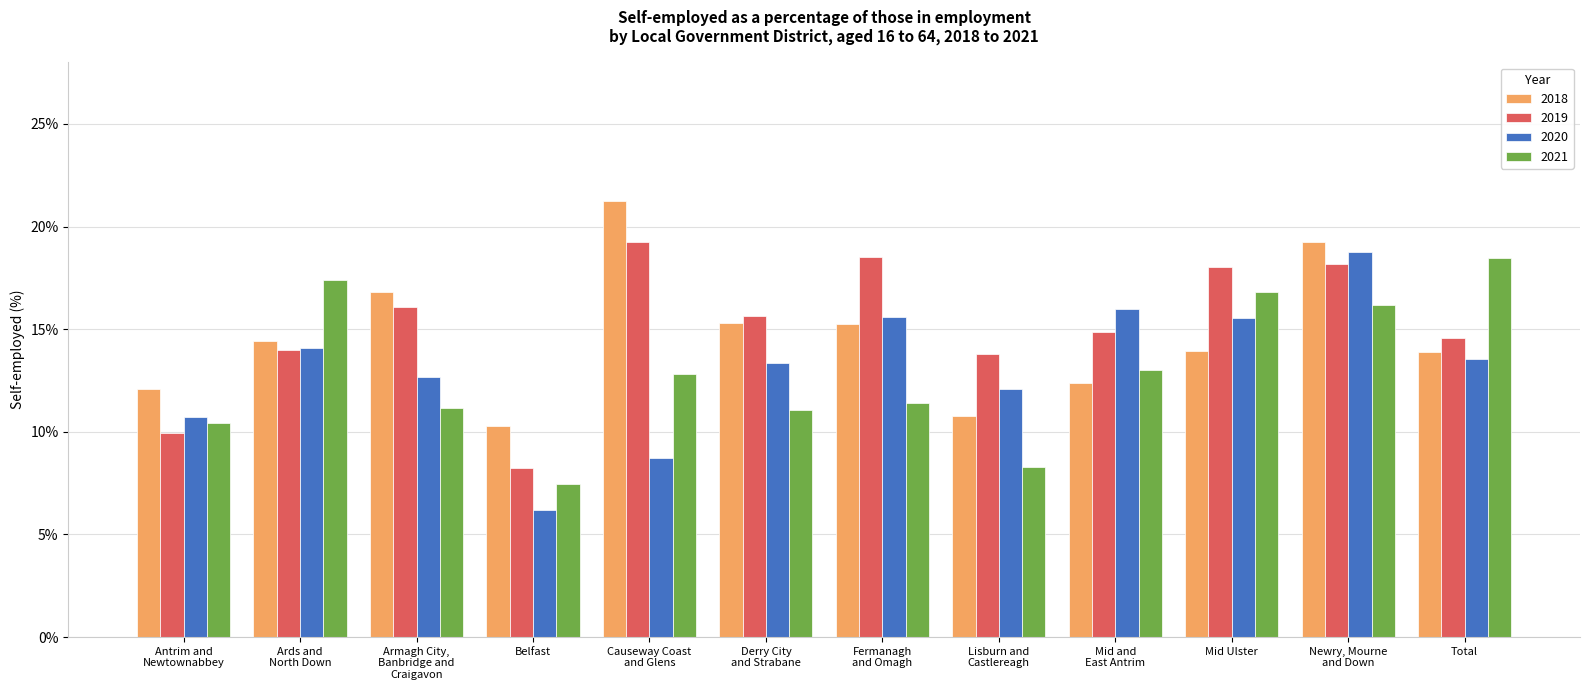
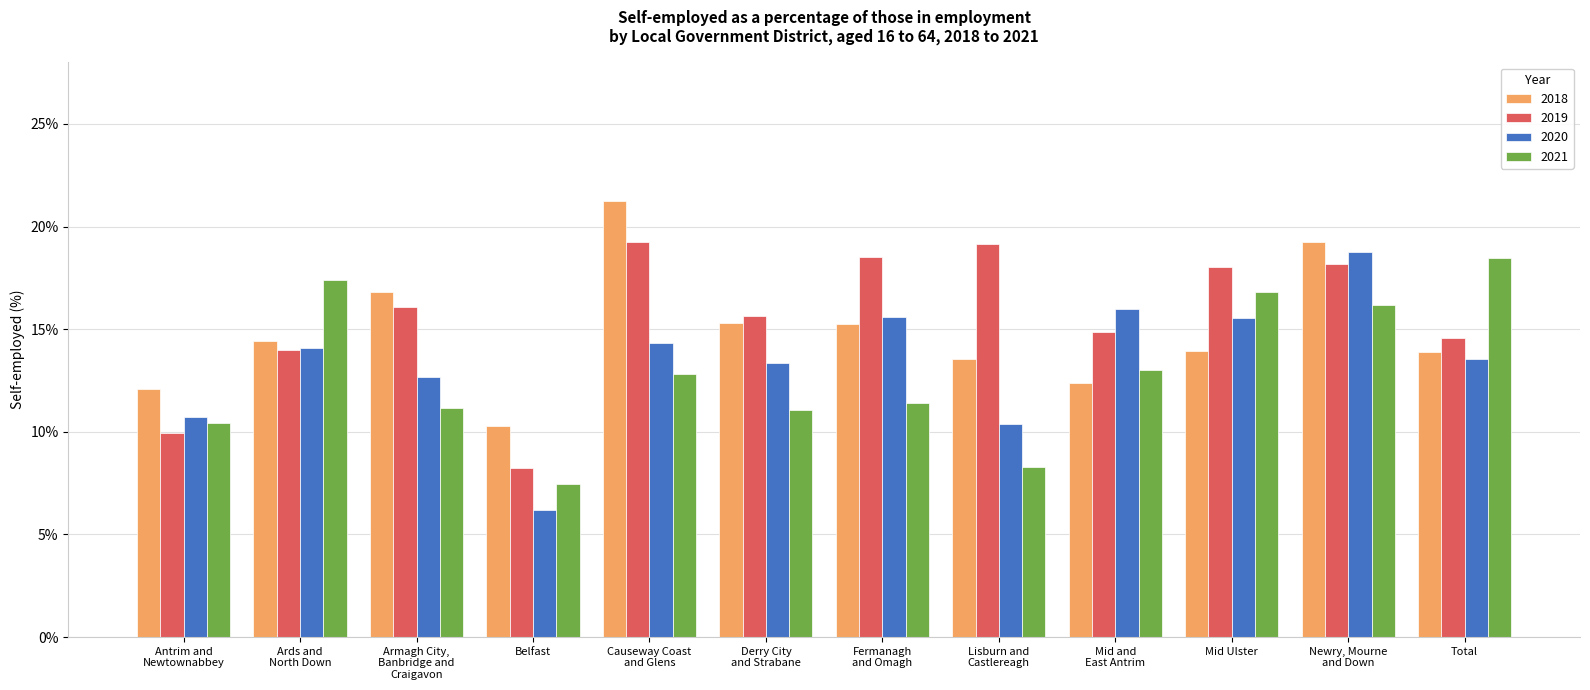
  {
    "2018": {
      "Antrim and Newtownabbey": "12.1%",
      "Ards and North Down": "14.4%",
      "Armagh City, Banbridge and Craigavon": "16.8%",
      "Belfast": "10.3%",
      "Causeway Coast and Glens": "21.3%",
      "Derry City and Strabane": "15.3%",
      "Fermanagh and Omagh": "15.2%",
-     "Lisburn and Castlereagh": "10.8%",
+     "Lisburn and Castlereagh": "13.5%",
      "Mid and East Antrim": "12.4%",
      "Mid Ulster": "14.0%",
      "Newry, Mourne and Down": "19.3%",
      "Total": "13.9%"
    },
    "2019": {
      "Antrim and Newtownabbey": "9.9%",
      "Ards and North Down": "14.0%",
      "Armagh City, Banbridge and Craigavon": "16.1%",
      "Belfast": "8.2%",
      "Causeway Coast and Glens": "19.2%",
      "Derry City and Strabane": "15.7%",
      "Fermanagh and Omagh": "18.5%",
-     "Lisburn and Castlereagh": "13.8%",
+     "Lisburn and Castlereagh": "19.2%",
      "Mid and East Antrim": "14.9%",
      "Mid Ulster": "18.0%",
      "Newry, Mourne and Down": "18.2%",
      "Total": "14.6%"
    },
    "2020": {
      "Antrim and Newtownabbey": "10.7%",
      "Ards and North Down": "14.1%",
      "Armagh City, Banbridge and Craigavon": "12.7%",
      "Belfast": "6.2%",
-     "Causeway Coast and Glens": "8.7%",
+     "Causeway Coast and Glens": "14.3%",
      "Derry City and Strabane": "13.3%",
      "Fermanagh and Omagh": "15.6%",
-     "Lisburn and Castlereagh": "12.1%",
+     "Lisburn and Castlereagh": "10.4%",
      "Mid and East Antrim": "16.0%",
      "Mid Ulster": "15.6%",
      "Newry, Mourne and Down": "18.8%",
      "Total": "13.5%"
    },
    "2021": {
      "Antrim and Newtownabbey": "10.4%",
      "Ards and North Down": "17.4%",
      "Armagh City, Banbridge and Craigavon": "11.2%",
      "Belfast": "7.4%",
      "Causeway Coast and Glens": "12.8%",
      "Derry City and Strabane": "11.1%",
      "Fermanagh and Omagh": "11.4%",
      "Lisburn and Castlereagh": "8.3%",
      "Mid and East Antrim": "13.0%",
      "Mid Ulster": "16.8%",
      "Newry, Mourne and Down": "16.2%",
      "Total": "18.5%"
    }
  }
